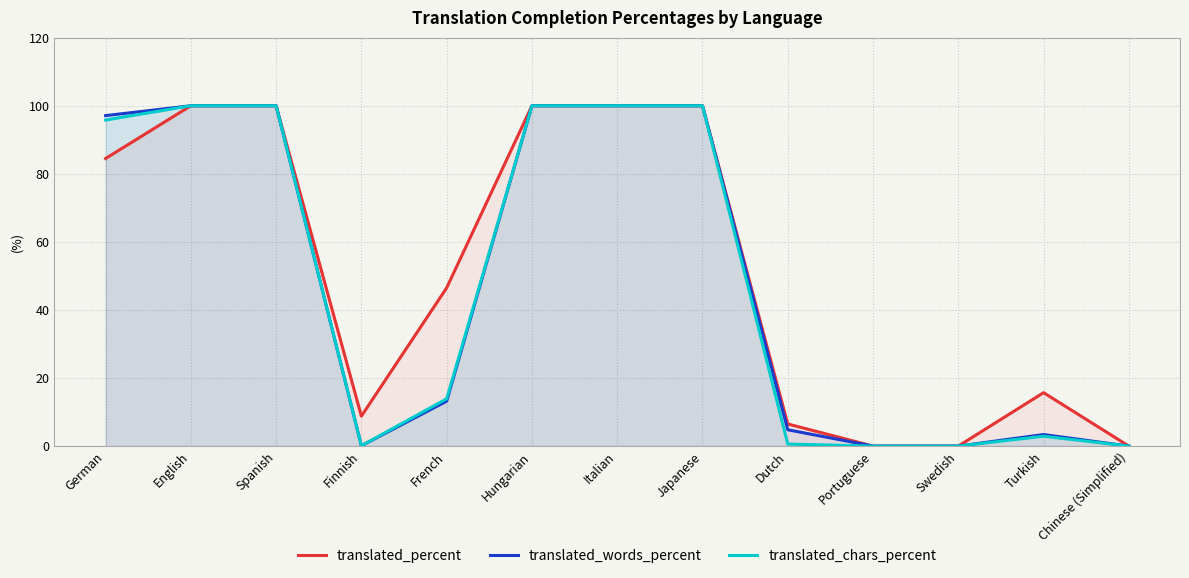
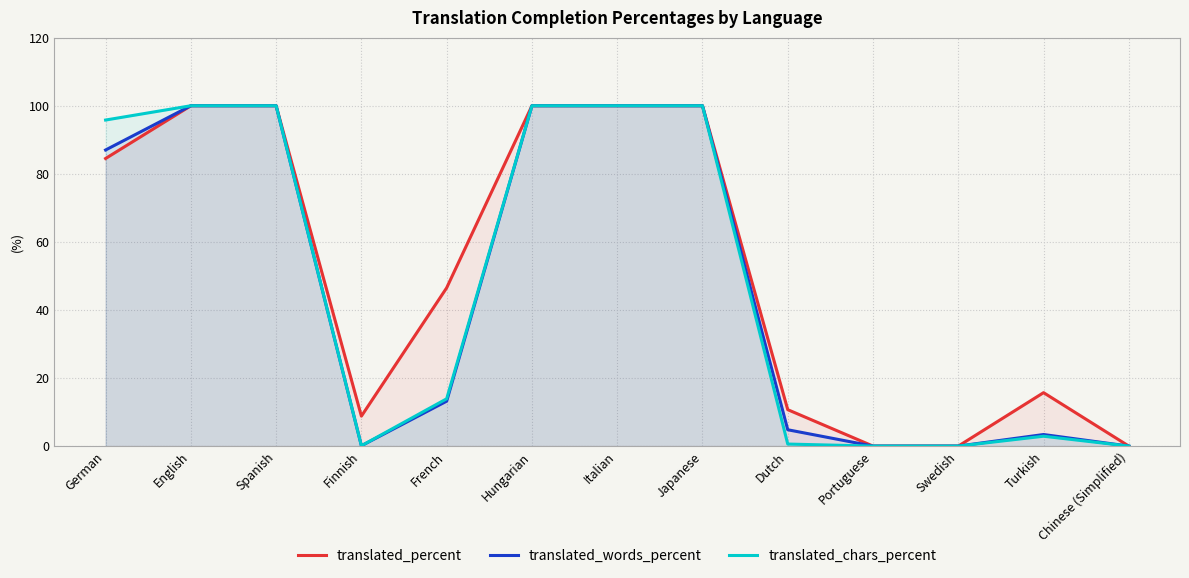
  {
    "translated_percent": {
      "German": 85,
      "Finnish": 9,
      "French": 47,
-     "Dutch": 7,
+     "Dutch": 11,
      "Turkish": 16
    },
    "translated_words_percent": {
-     "German": 97,
+     "German": 87,
      "Dutch": 5
    },
    "translated_chars_percent": {
      "German": 96,
      "Dutch": 1
    }
  }
